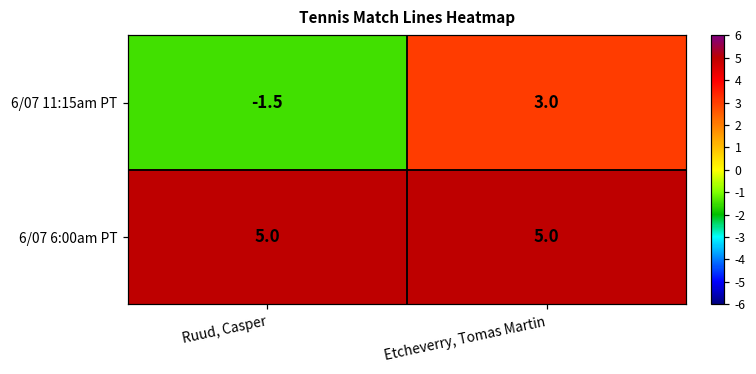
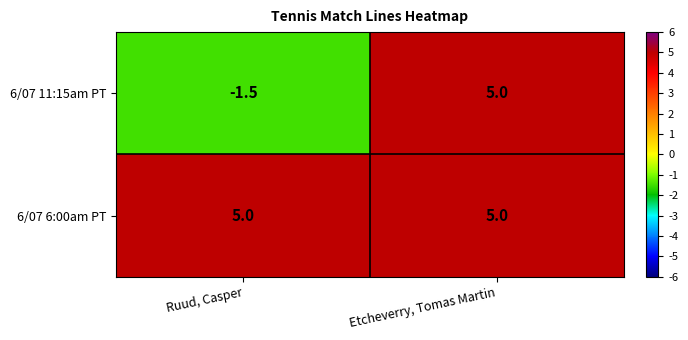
  {
    "6/07 11:15am PT": {
      "Ruud, Casper": -1.5,
-     "Etcheverry, Tomas Martin": 3.0
+     "Etcheverry, Tomas Martin": 5.0
    },
    "6/07 6:00am PT": {
      "Ruud, Casper": 5.0,
      "Etcheverry, Tomas Martin": 5.0
    }
  }
